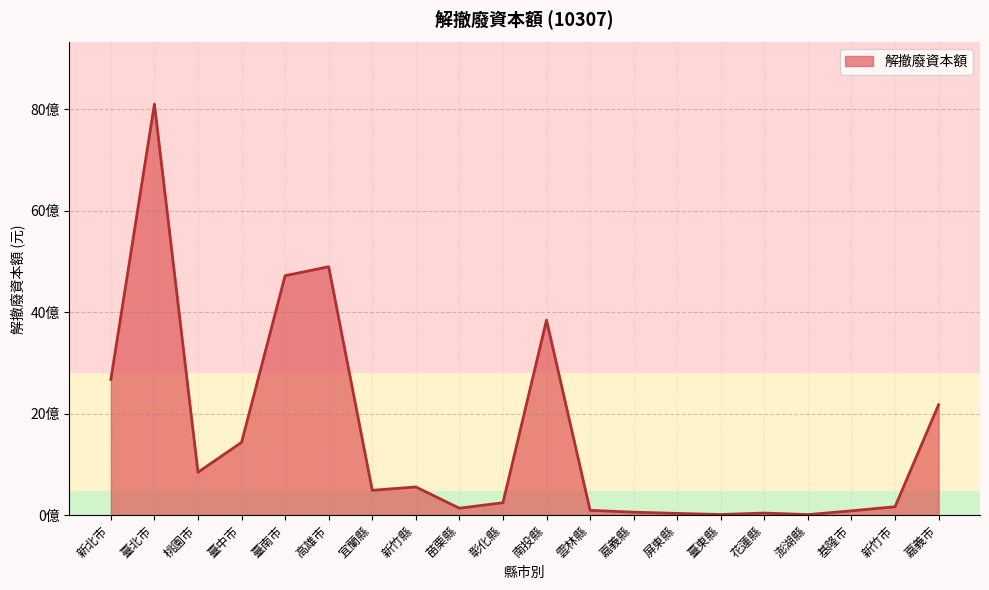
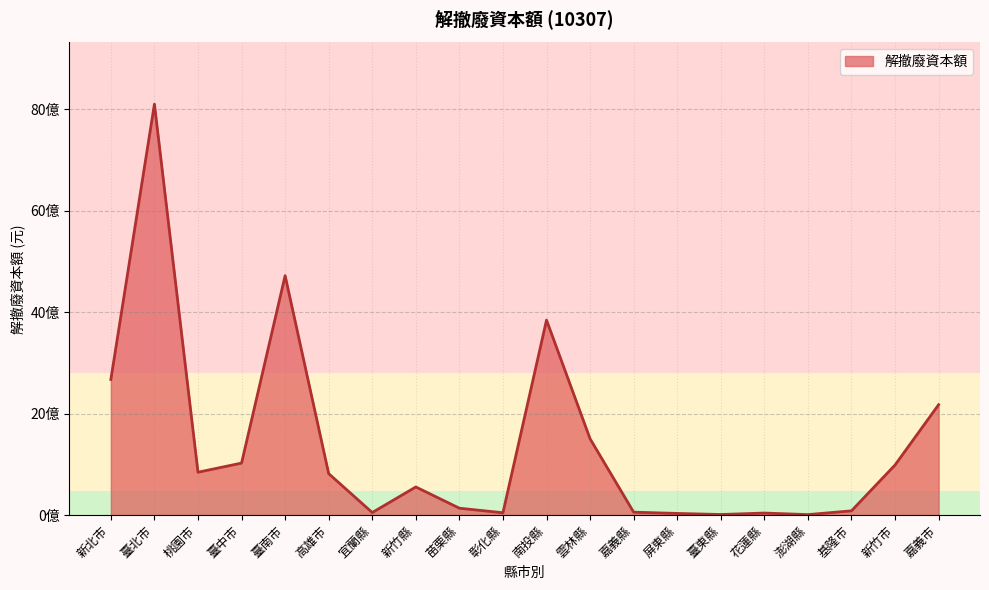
  {
    "新北市": "27億",
    "臺北市": "81億",
    "桃園市": "8億",
-   "臺中市": "14億",
+   "臺中市": "10億",
    "臺南市": "47億",
-   "高雄市": "49億",
-   "宜蘭縣": "5億",
+   "高雄市": "8億",
+   "宜蘭縣": "0億",
    "新竹縣": "6億",
    "苗栗縣": "1億",
-   "彰化縣": "2億",
+   "彰化縣": "0億",
    "南投縣": "38億",
-   "雲林縣": "1億",
+   "雲林縣": "15億",
    "嘉義縣": "1億",
    "屏東縣": "0億",
    "臺東縣": "0億",
    "花蓮縣": "0億",
    "澎湖縣": "0億",
    "基隆市": "1億",
-   "新竹市": "2億",
+   "新竹市": "10億",
    "嘉義市": "22億"
  }
